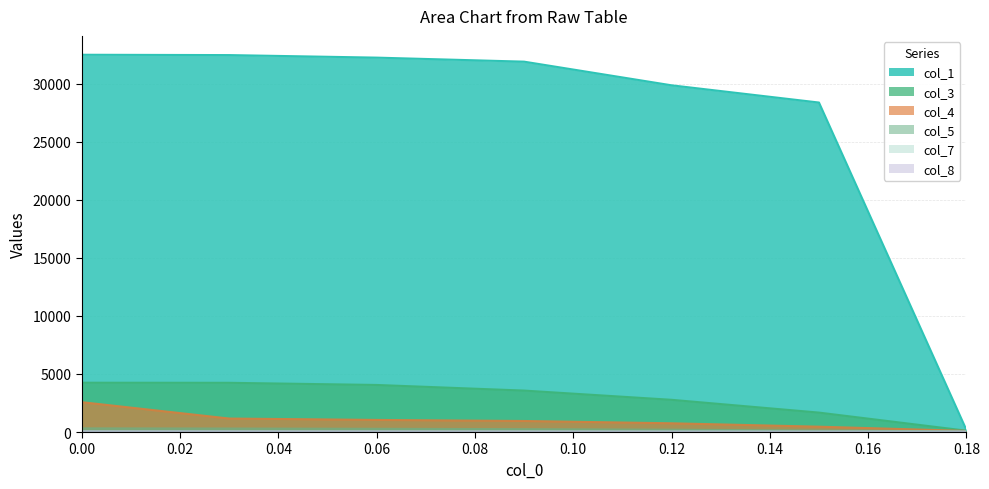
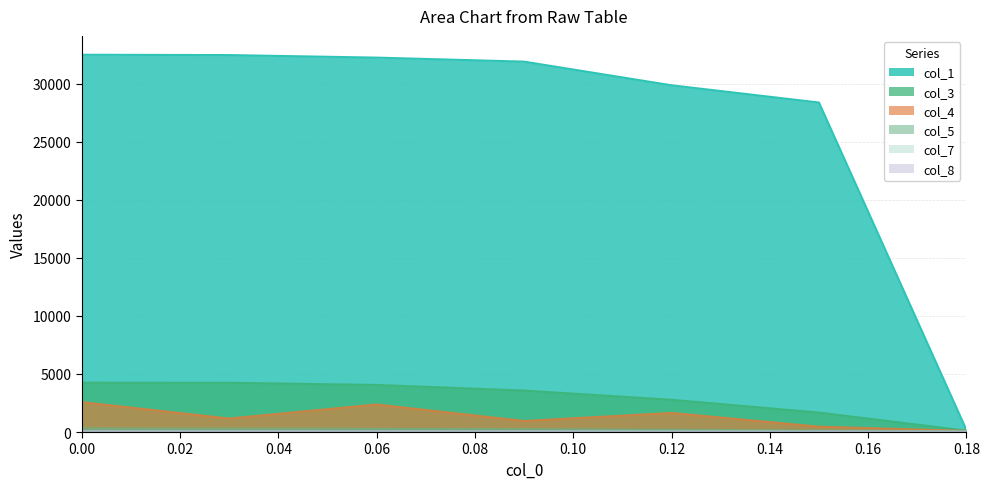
  {
    "col_1": {
      "0.00": 32500,
      "0.06": 32200,
      "0.12": 29900
    },
    "col_4": {
      "0.00": 2600,
-     "0.06": 1000,
-     "0.12": 800
+     "0.06": 2400,
+     "0.12": 1600
    }
  }
